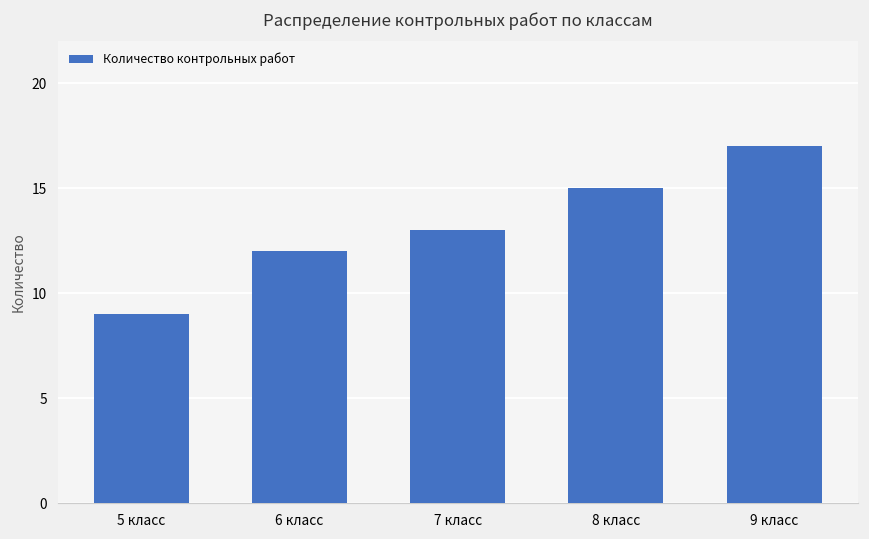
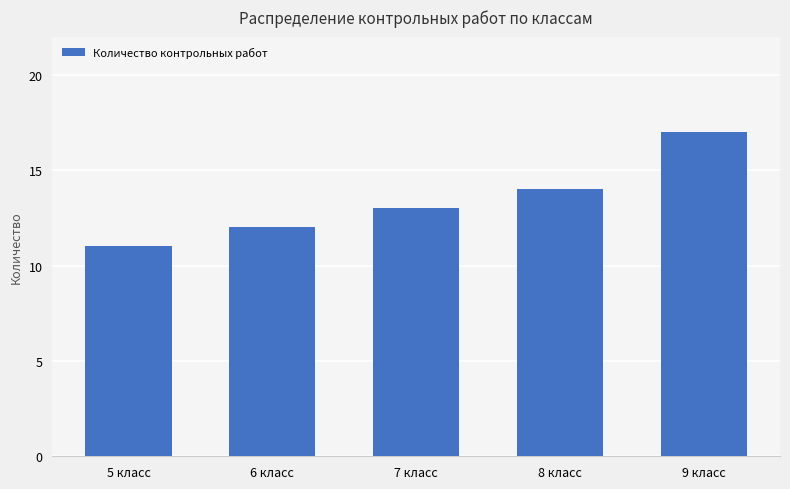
  {
-   "5 класс": 9,
+   "5 класс": 11,
    "6 класс": 12,
    "7 класс": 13,
-   "8 класс": 15,
+   "8 класс": 14,
    "9 класс": 17
  }
